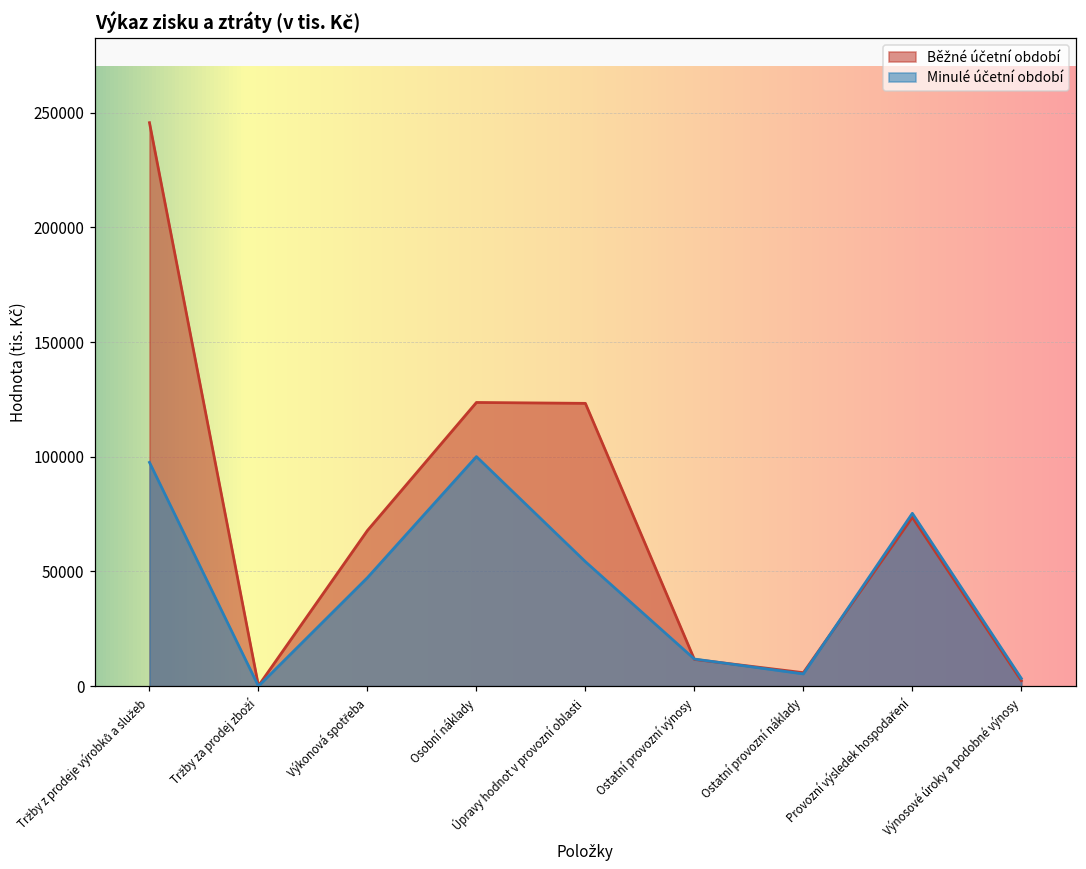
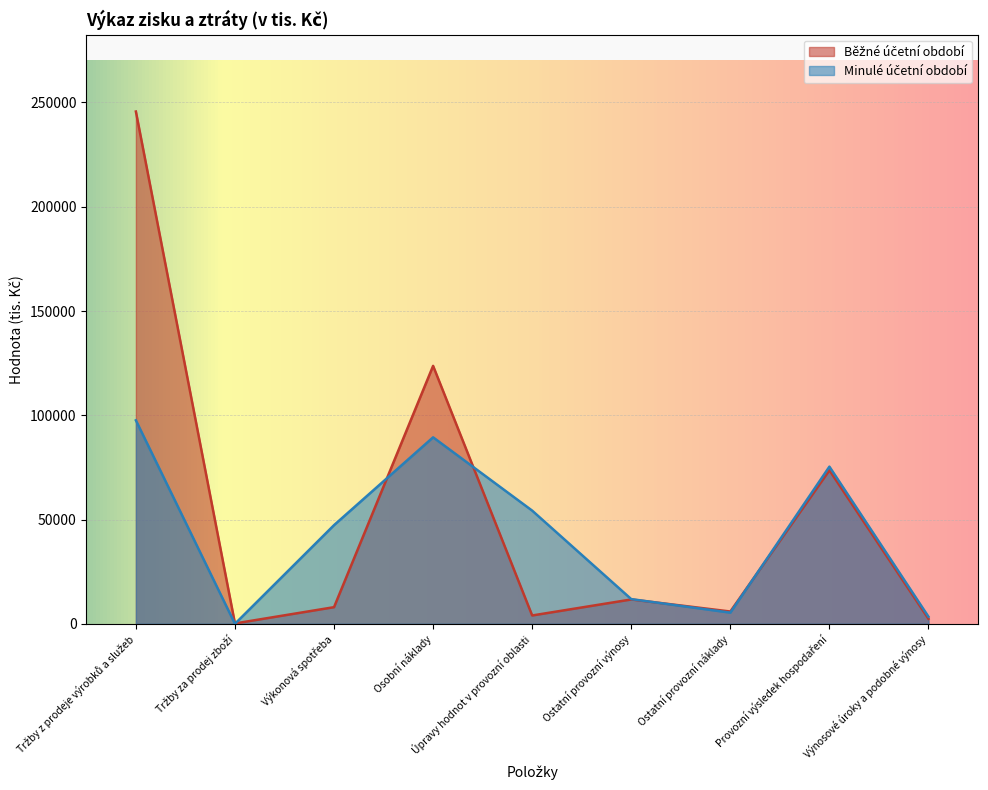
  {
    "Běžné účetní období": {
      "Tržby z prodeje výrobků a služeb": 246000,
-     "Výkonová spotřeba": 68000,
+     "Výkonová spotřeba": 8000,
      "Osobní náklady": 124000,
-     "Úpravy hodnot v provozní oblasti": 123000,
+     "Úpravy hodnot v provozní oblasti": 4000,
      "Provozní výsledek hospodaření": 74000
    },
    "Minulé účetní období": {
      "Tržby z prodeje výrobků a služeb": 98000,
      "Výkonová spotřeba": 47000,
-     "Osobní náklady": 100000,
+     "Osobní náklady": 89000,
      "Úpravy hodnot v provozní oblasti": 54000,
      "Provozní výsledek hospodaření": 75000
    }
  }
